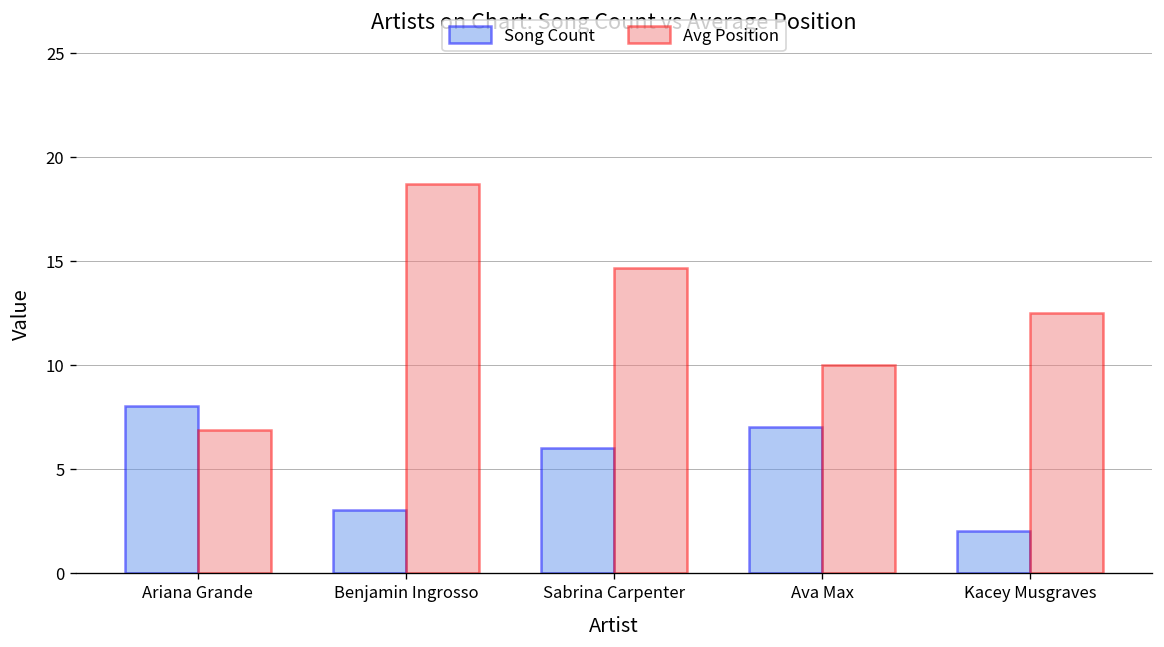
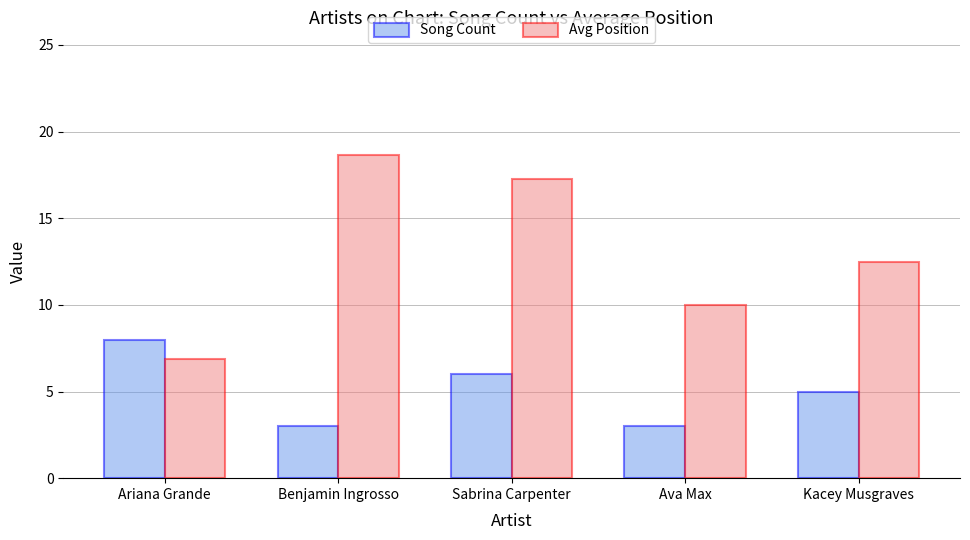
  {
    "Song Count": {
      "Ariana Grande": 8,
      "Benjamin Ingrosso": 3,
      "Sabrina Carpenter": 6,
-     "Ava Max": 7,
-     "Kacey Musgraves": 2
+     "Ava Max": 3,
+     "Kacey Musgraves": 5
    },
    "Avg Position": {
      "Ariana Grande": 6.9,
      "Benjamin Ingrosso": 18.7,
-     "Sabrina Carpenter": 14.7,
+     "Sabrina Carpenter": 17.3,
      "Ava Max": 10.0,
      "Kacey Musgraves": 12.5
    }
  }
